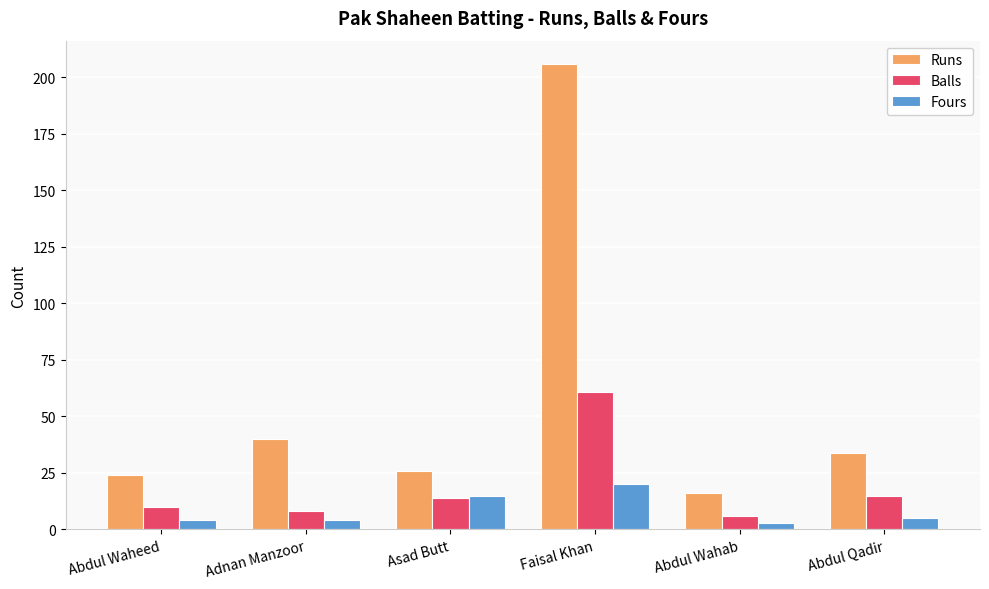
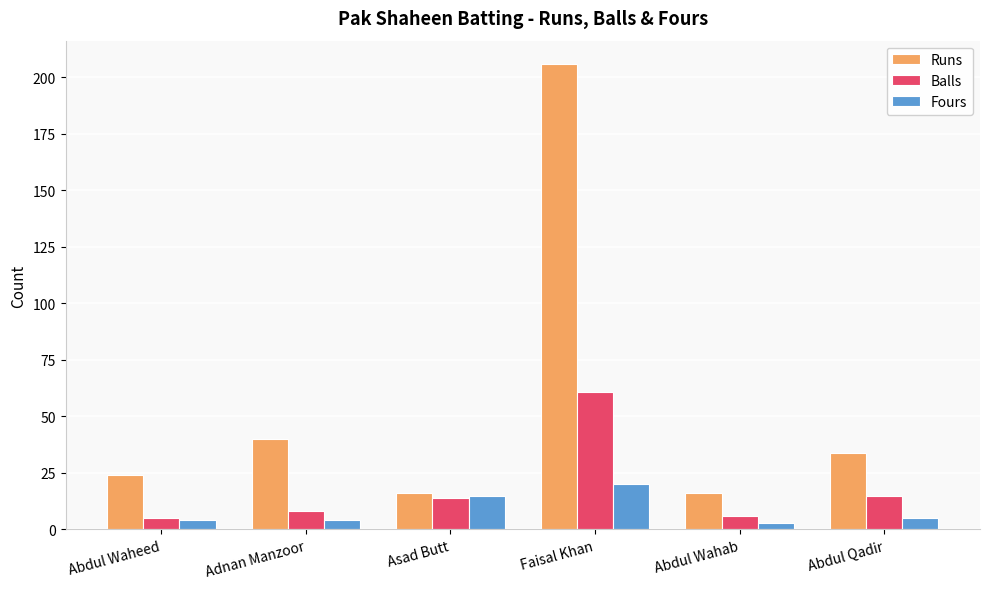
  {
    "Runs": {
      "Abdul Waheed": 24,
      "Adnan Manzoor": 40,
-     "Asad Butt": 26,
+     "Asad Butt": 16,
      "Faisal Khan": 206,
      "Abdul Wahab": 16,
      "Abdul Qadir": 34
    },
    "Balls": {
-     "Abdul Waheed": 10,
+     "Abdul Waheed": 5,
      "Adnan Manzoor": 8,
      "Asad Butt": 14,
      "Faisal Khan": 61,
      "Abdul Wahab": 6,
      "Abdul Qadir": 15
    },
    "Fours": {
      "Abdul Waheed": 4,
      "Adnan Manzoor": 4,
      "Asad Butt": 15,
      "Faisal Khan": 20,
      "Abdul Wahab": 3,
      "Abdul Qadir": 5
    }
  }
